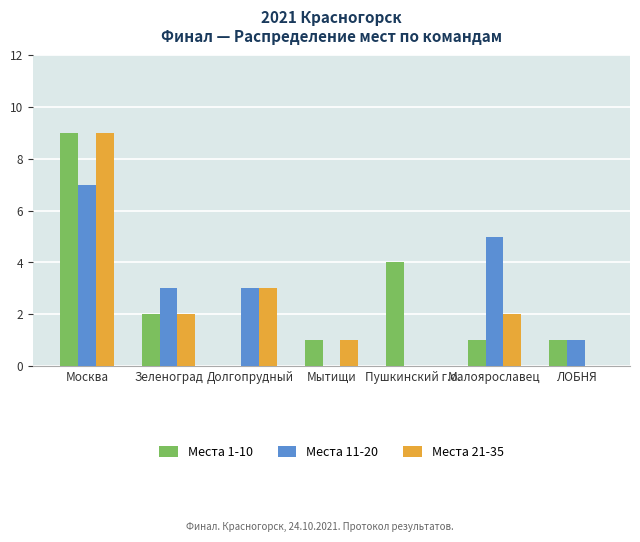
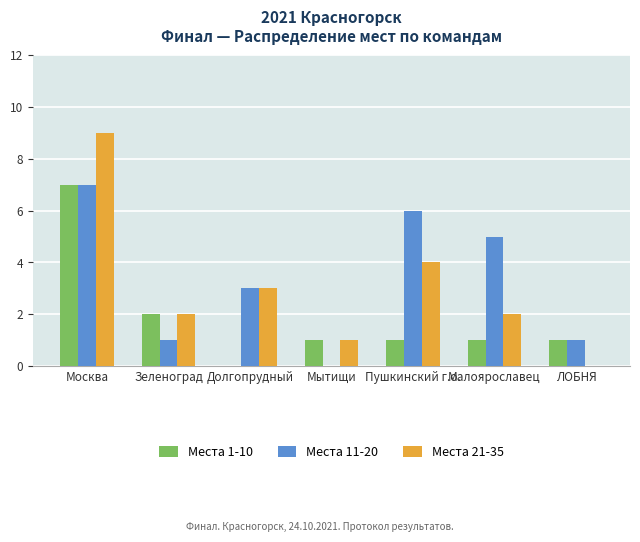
  {
    "Места 1-10": {
-     "Москва": 9,
+     "Москва": 7,
      "Зеленоград": 2,
      "Долгопрудный": 0,
      "Мытищи": 1,
-     "Пушкинский г.о.": 4,
+     "Пушкинский г.о.": 1,
      "Малоярославец": 1,
      "ЛОБНЯ": 1
    },
    "Места 11-20": {
      "Москва": 7,
-     "Зеленоград": 3,
+     "Зеленоград": 1,
      "Долгопрудный": 3,
      "Мытищи": 0,
-     "Пушкинский г.о.": 0,
+     "Пушкинский г.о.": 6,
      "Малоярославец": 5,
      "ЛОБНЯ": 1
    },
    "Места 21-35": {
      "Москва": 9,
      "Зеленоград": 2,
      "Долгопрудный": 3,
      "Мытищи": 1,
-     "Пушкинский г.о.": 0,
+     "Пушкинский г.о.": 4,
      "Малоярославец": 2,
      "ЛОБНЯ": 0
    }
  }
